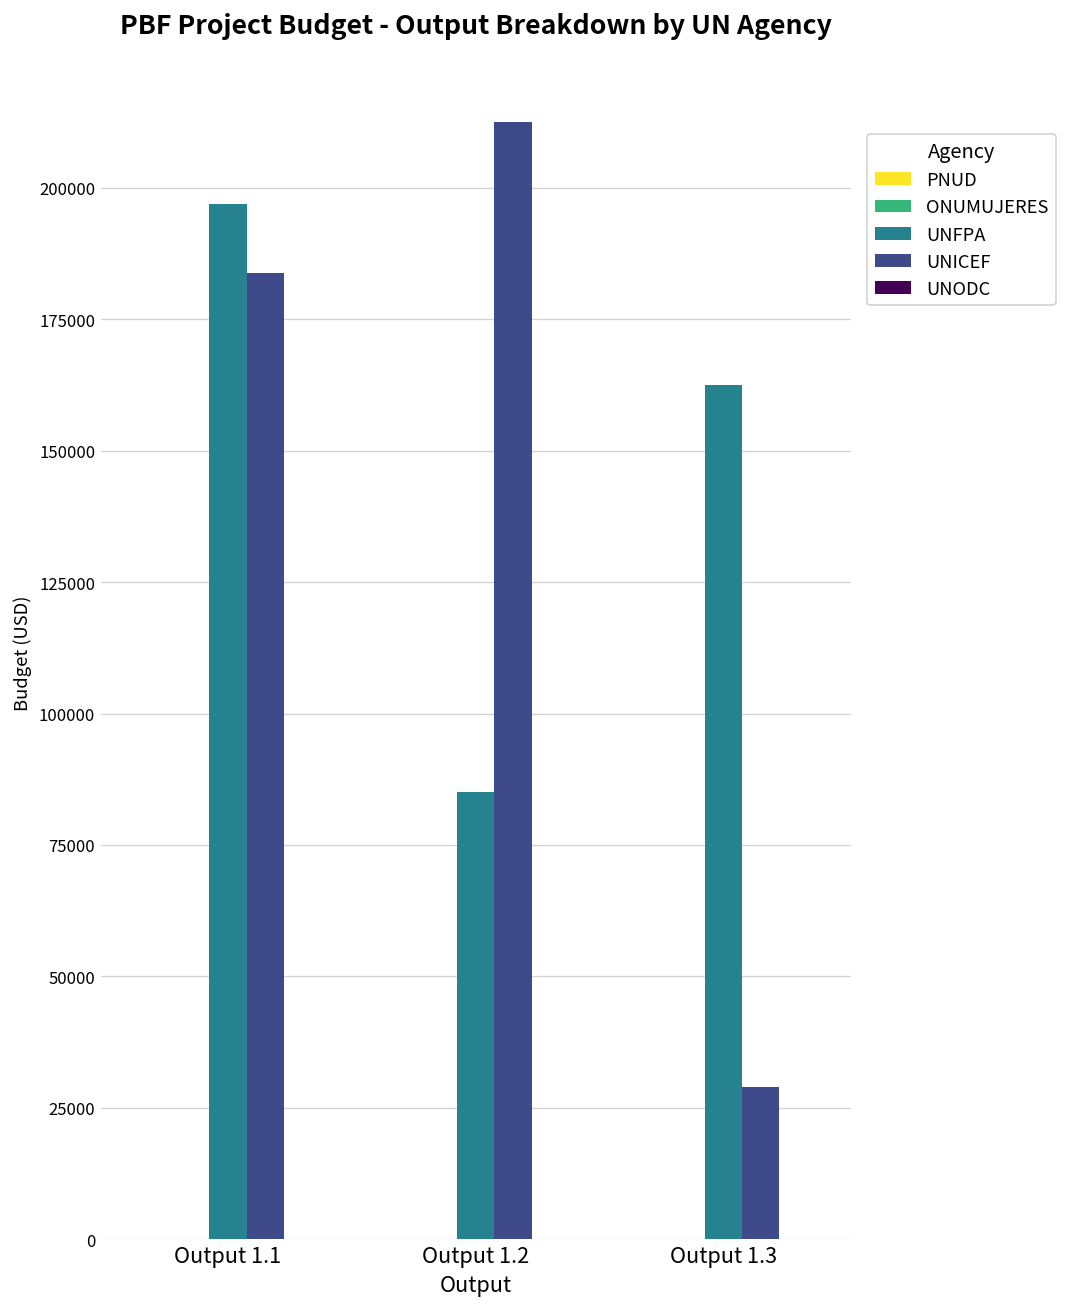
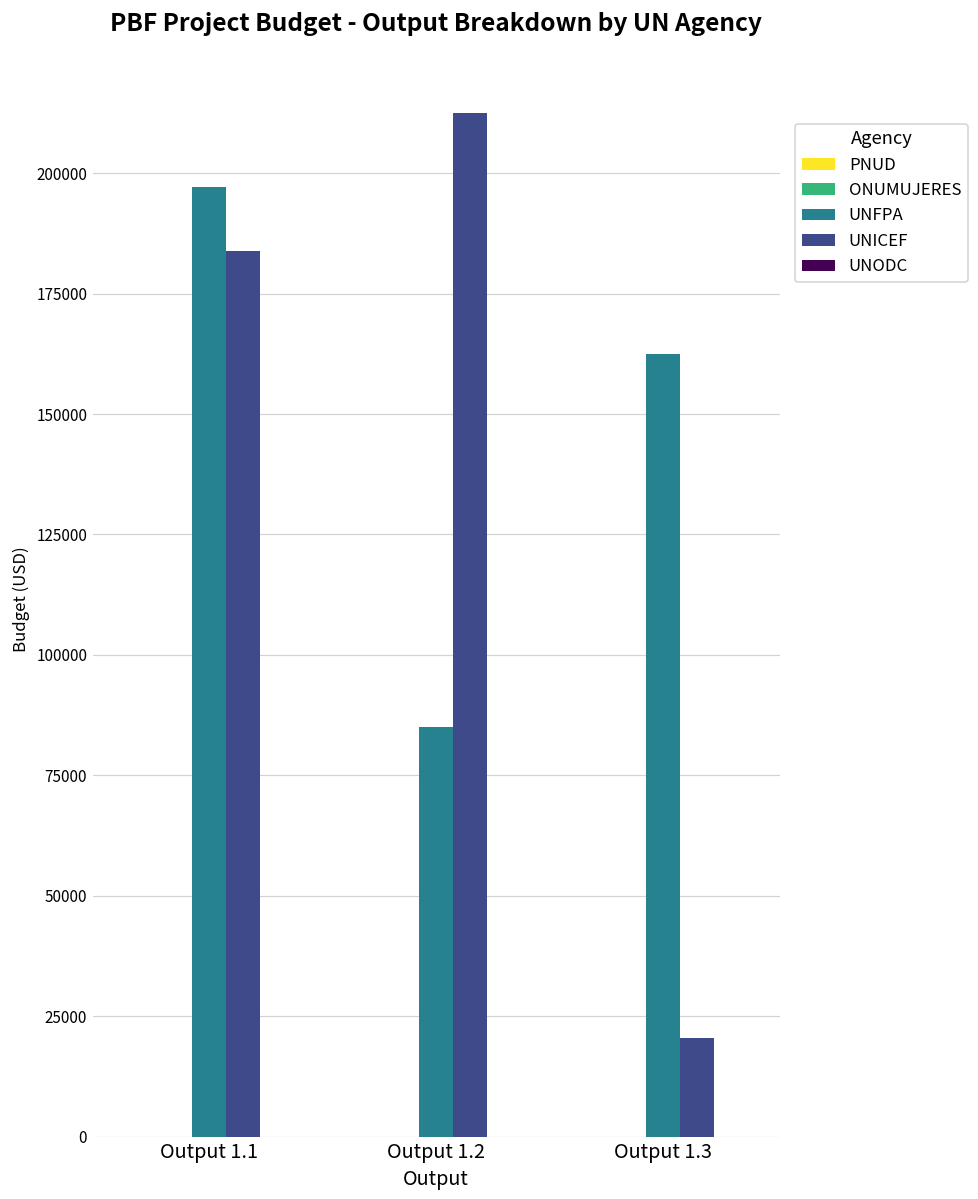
  {
    "PNUD": {
      "Output 1.1": 0,
      "Output 1.2": 0,
      "Output 1.3": 0
    },
    "UNICEF": {
      "Output 1.1": 184000,
      "Output 1.2": 213000,
-     "Output 1.3": 29000
+     "Output 1.3": 21000
    },
    "UNODC": {
      "Output 1.1": 0,
      "Output 1.2": 0,
      "Output 1.3": 0
    }
  }
